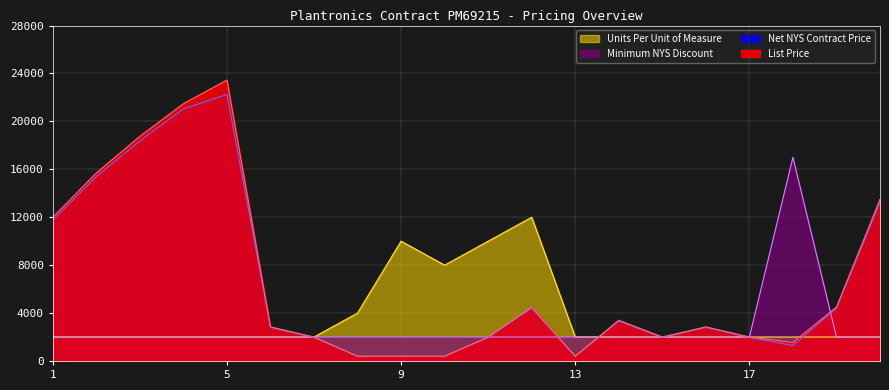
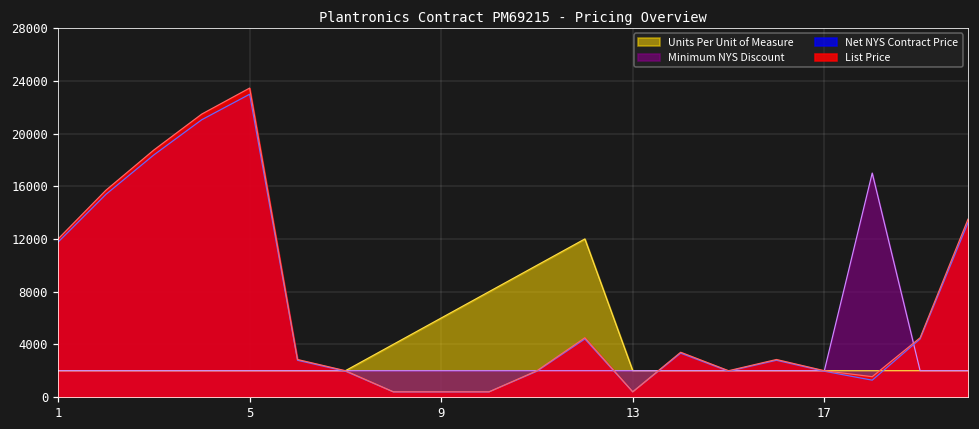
  {
    "Units Per Unit of Measure": {
-     "9": 10000
+     "9": 6000
    },
    "Minimum NYS Discount": {
      "9": 2000
    },
    "Net NYS Contract Price": {
      "1": 11800,
-     "5": 22200
+     "5": 23000
    },
    "List Price": {
      "1": 12000,
      "5": 23500
    }
  }
